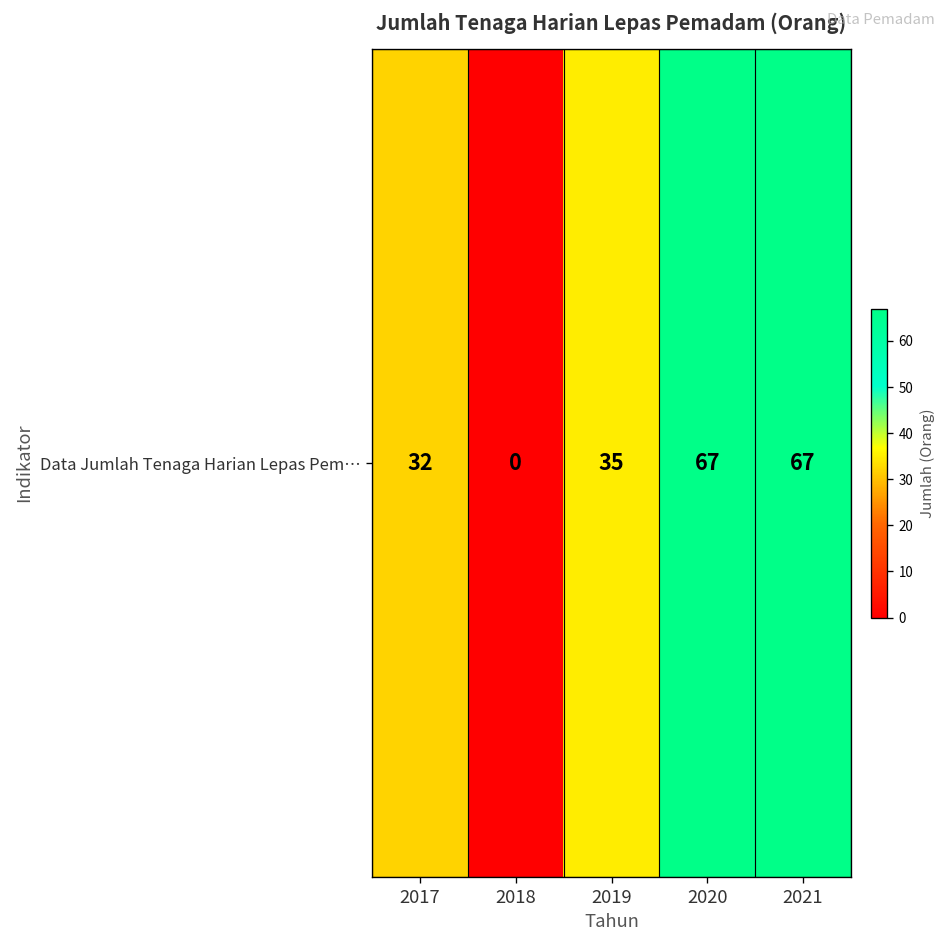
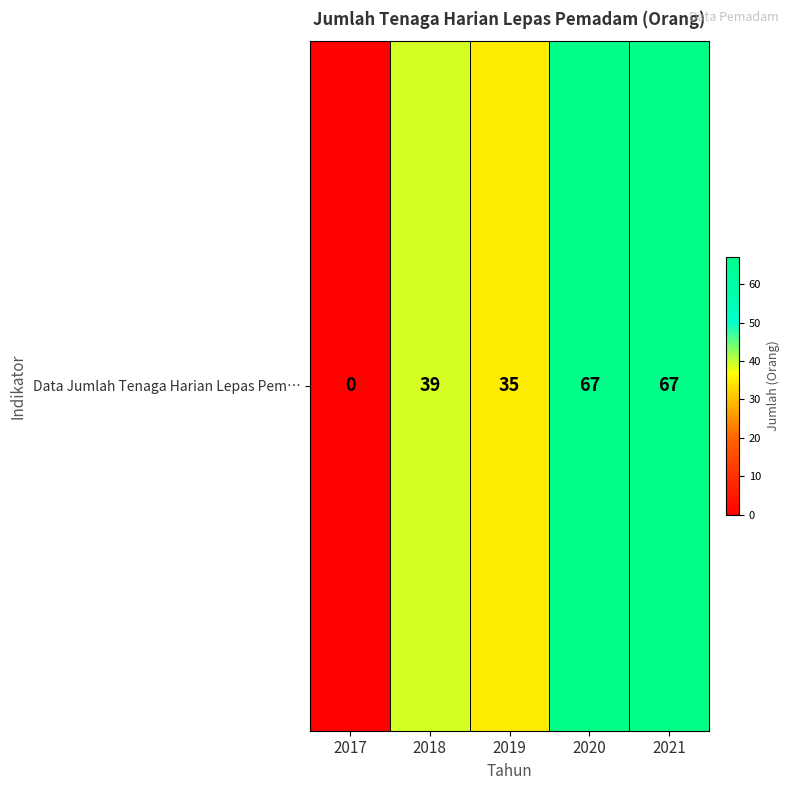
  {
    "Data Jumlah Tenaga Harian Lepas Pem…": {
-     "2017": 32,
-     "2018": 0,
+     "2017": 0,
+     "2018": 39,
      "2019": 35,
      "2020": 67,
      "2021": 67
    }
  }
